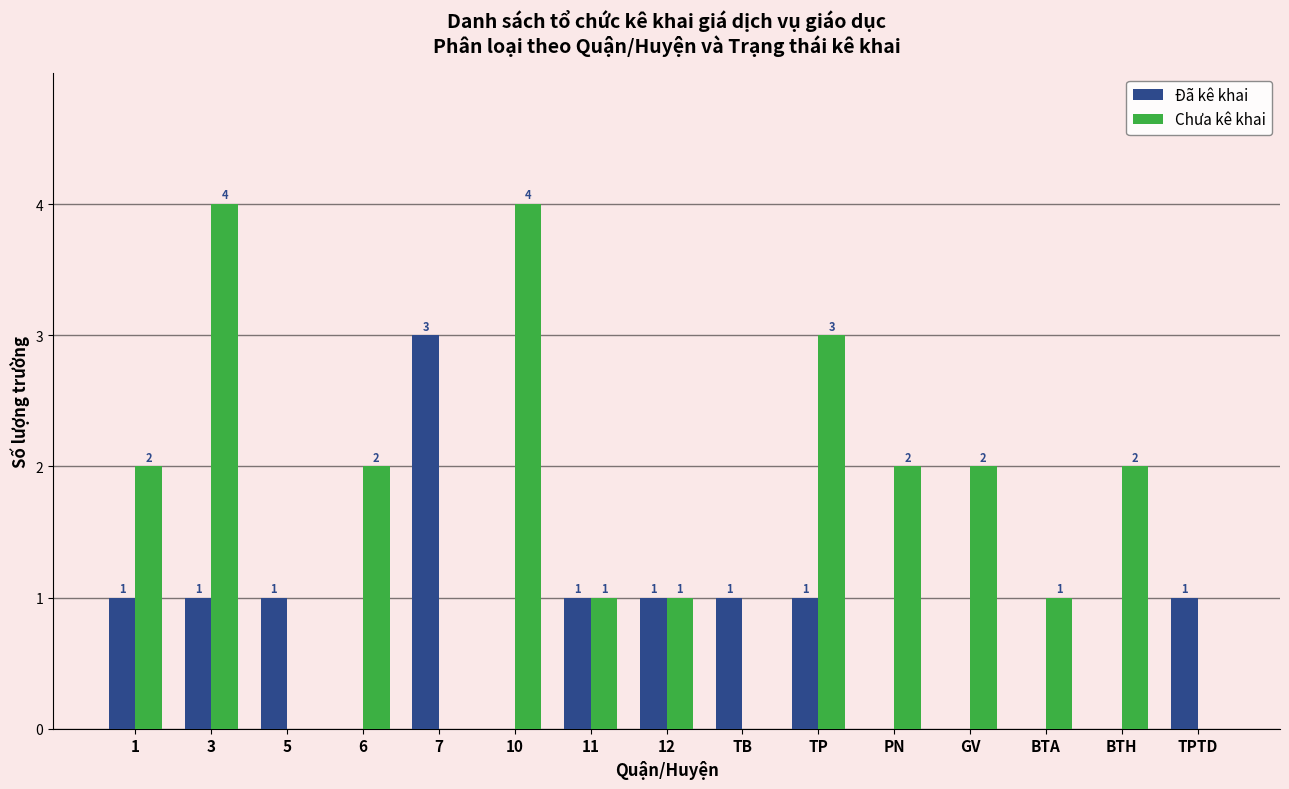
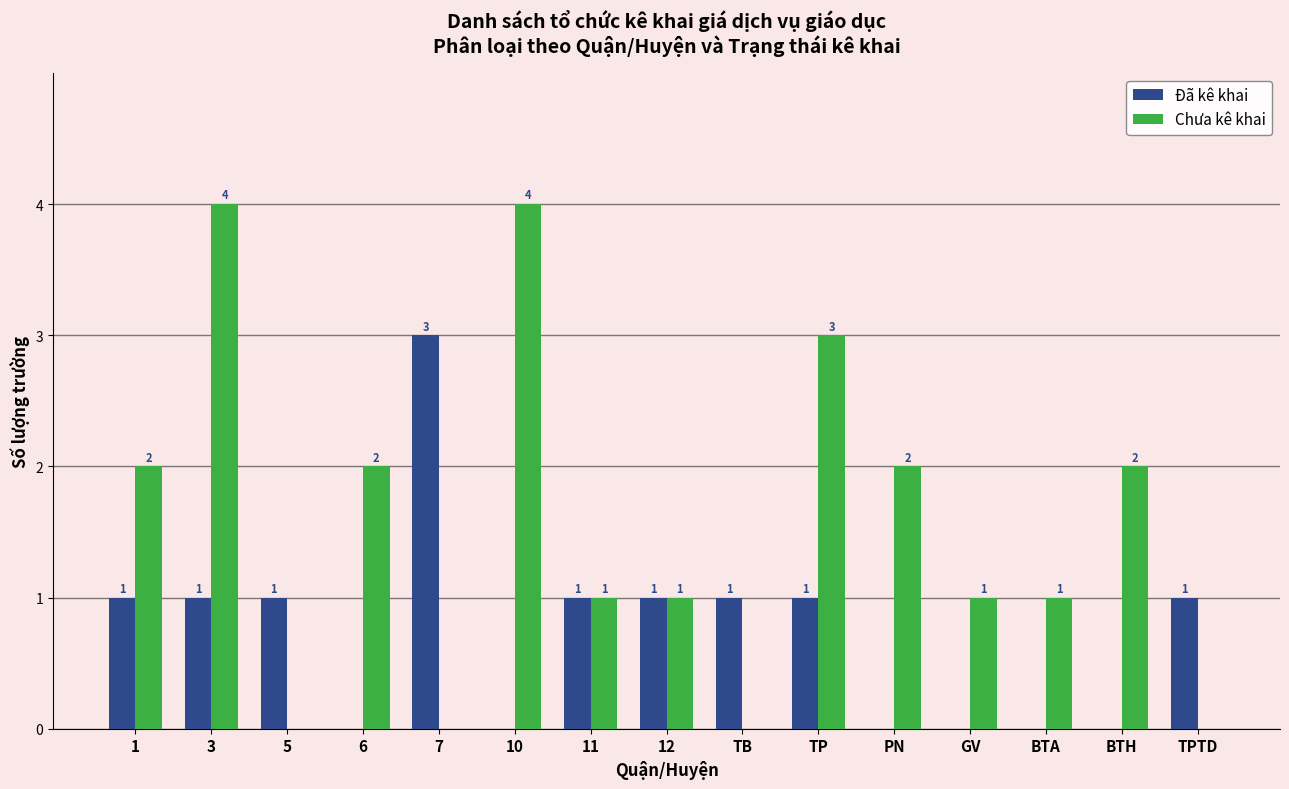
  {
    "Đã kê khai": {
      "1": 1,
      "3": 1,
      "5": 1,
      "7": 3,
      "11": 1,
      "12": 1,
      "TB": 1,
      "TP": 1,
      "TPTD": 1
    },
    "Chưa kê khai": {
      "1": 2,
      "3": 4,
      "6": 2,
      "10": 4,
      "11": 1,
      "12": 1,
      "TP": 3,
      "PN": 2,
-     "GV": 2,
+     "GV": 1,
      "BTA": 1,
      "BTH": 2
    }
  }
